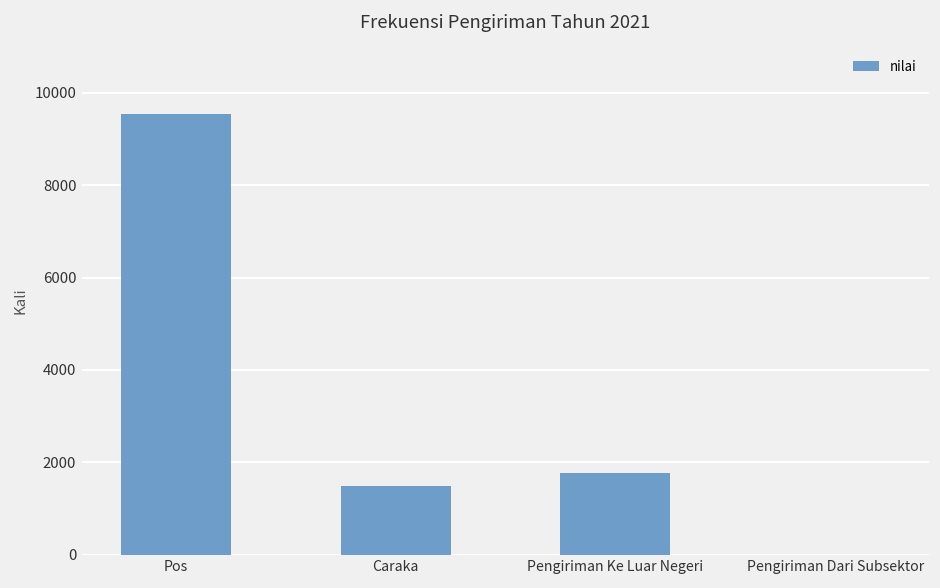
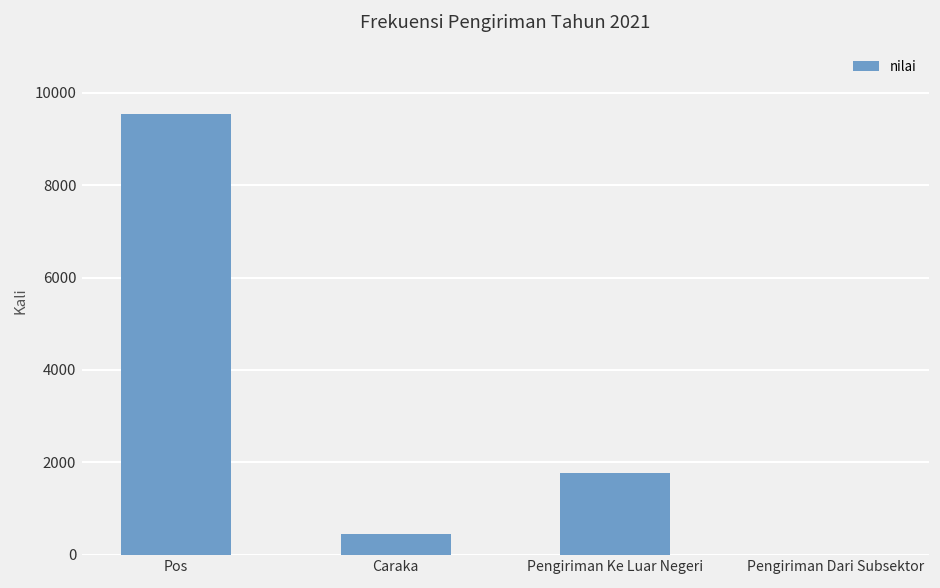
  {
    "Pos": 9600,
-   "Caraka": 1500,
+   "Caraka": 400,
    "Pengiriman Ke Luar Negeri": 1800,
    "Pengiriman Dari Subsektor": 0
  }
